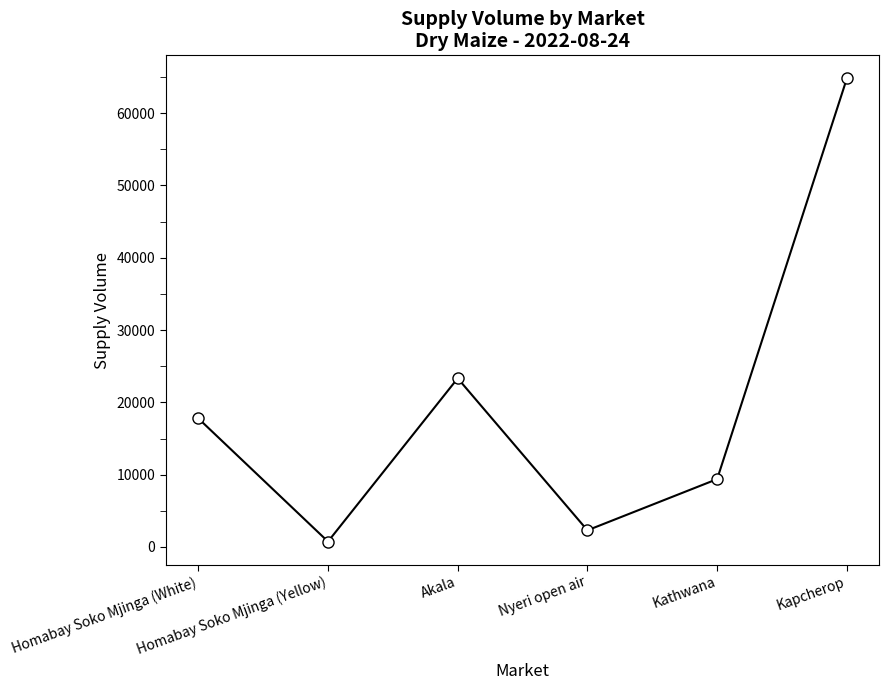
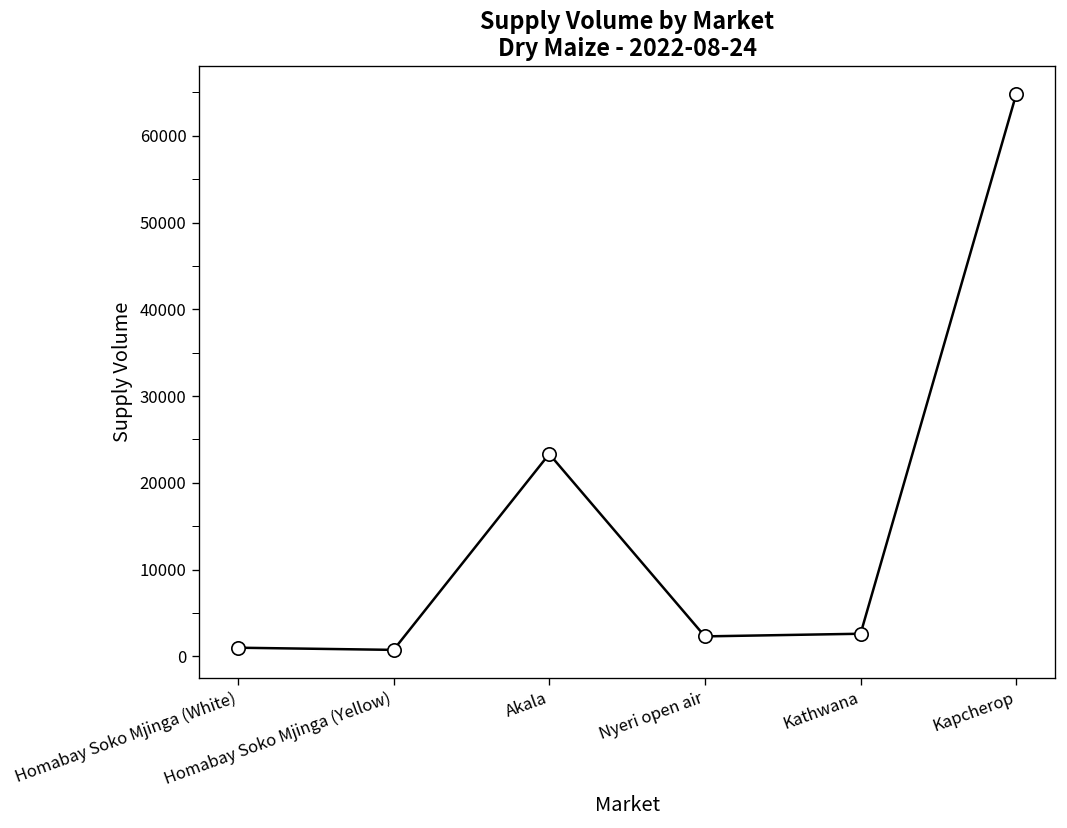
  {
-   "Homabay Soko Mjinga (White)": 18000,
+   "Homabay Soko Mjinga (White)": 1000,
    "Homabay Soko Mjinga (Yellow)": 1000,
    "Akala": 23000,
    "Nyeri open air": 2000,
-   "Kathwana": 9000,
+   "Kathwana": 3000,
    "Kapcherop": 65000
  }
